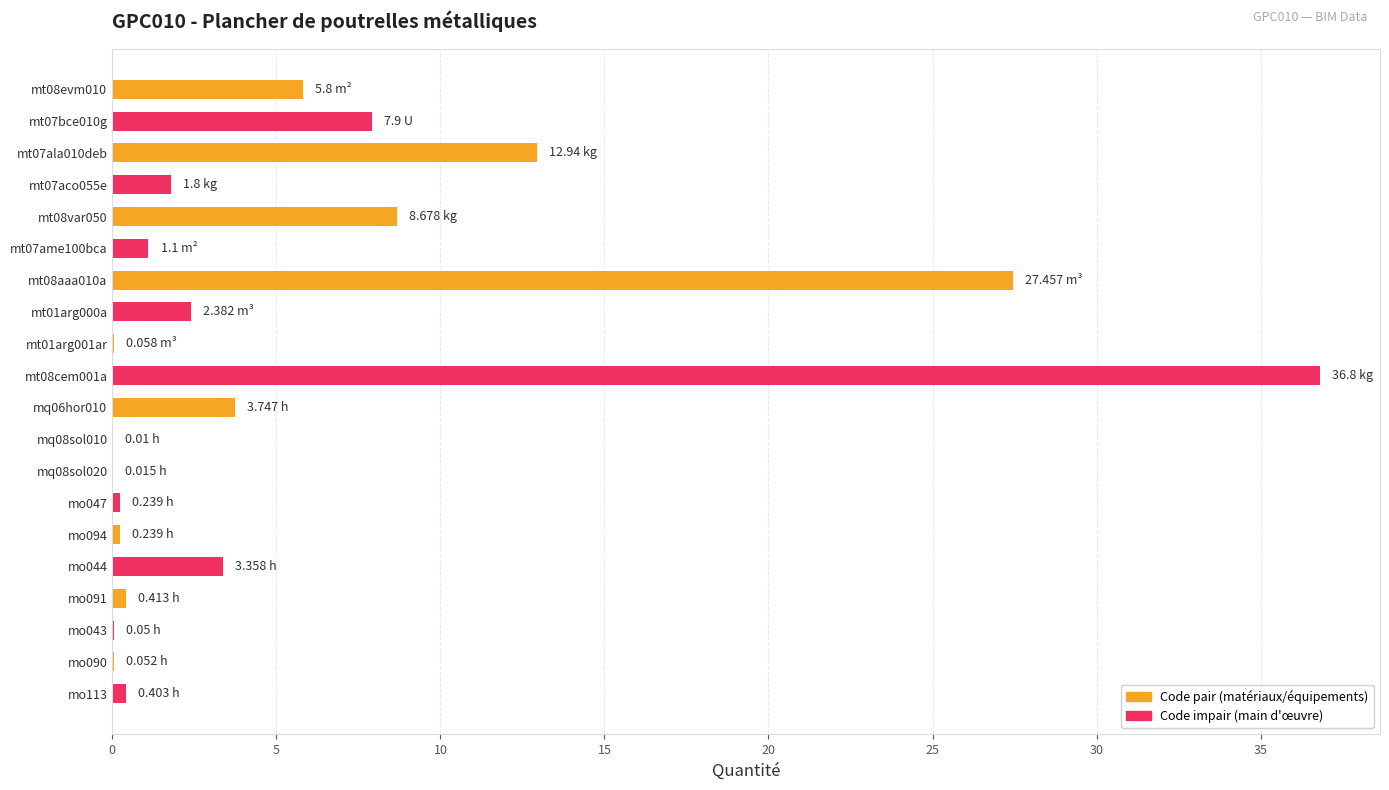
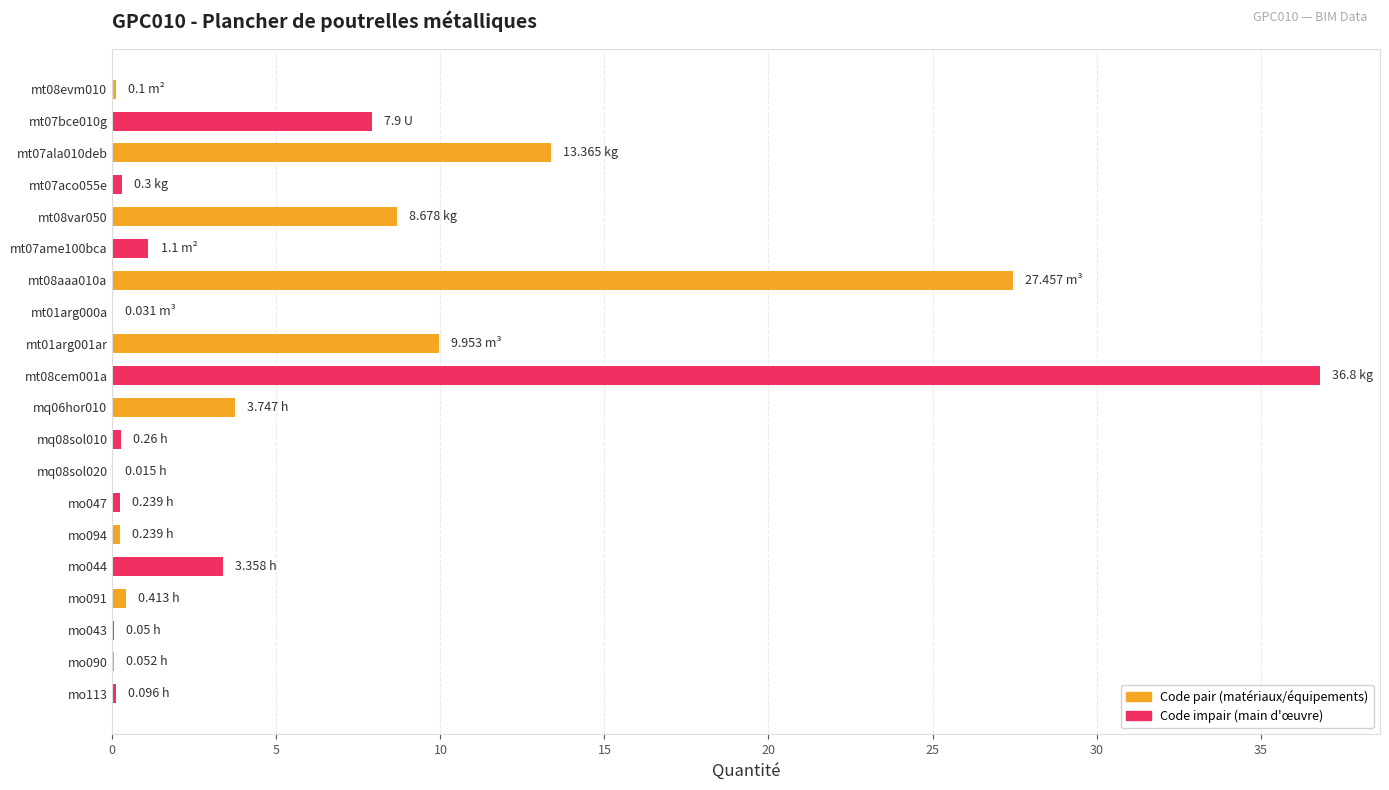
  {
-   "mt08evm010": 5.8,
+   "mt08evm010": 0.1,
    "mt07bce010g": 7.9,
-   "mt07ala010deb": 12.94,
-   "mt07aco055e": 1.8,
+   "mt07ala010deb": 13.365,
+   "mt07aco055e": 0.3,
    "mt08var050": 8.678,
    "mt07ame100bca": 1.1,
    "mt08aaa010a": 27.457,
-   "mt01arg000a": 2.382,
-   "mt01arg001ar": 0.058,
+   "mt01arg000a": 0.031,
+   "mt01arg001ar": 9.953,
    "mt08cem001a": 36.8,
    "mq06hor010": 3.747,
-   "mq08sol010": 0.01,
+   "mq08sol010": 0.26,
    "mq08sol020": 0.015,
    "mo047": 0.239,
    "mo094": 0.239,
    "mo044": 3.358,
    "mo091": 0.413,
    "mo043": 0.05,
    "mo090": 0.052,
-   "mo113": 0.403
+   "mo113": 0.096
  }
